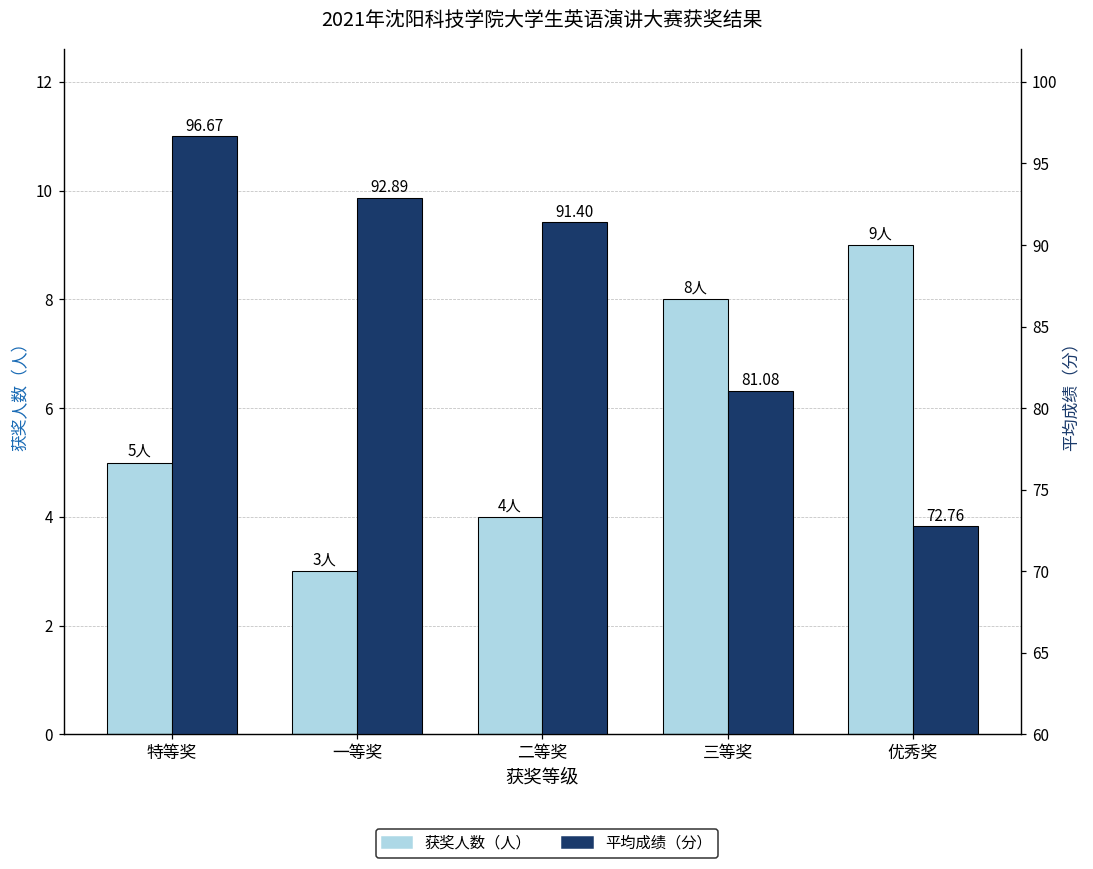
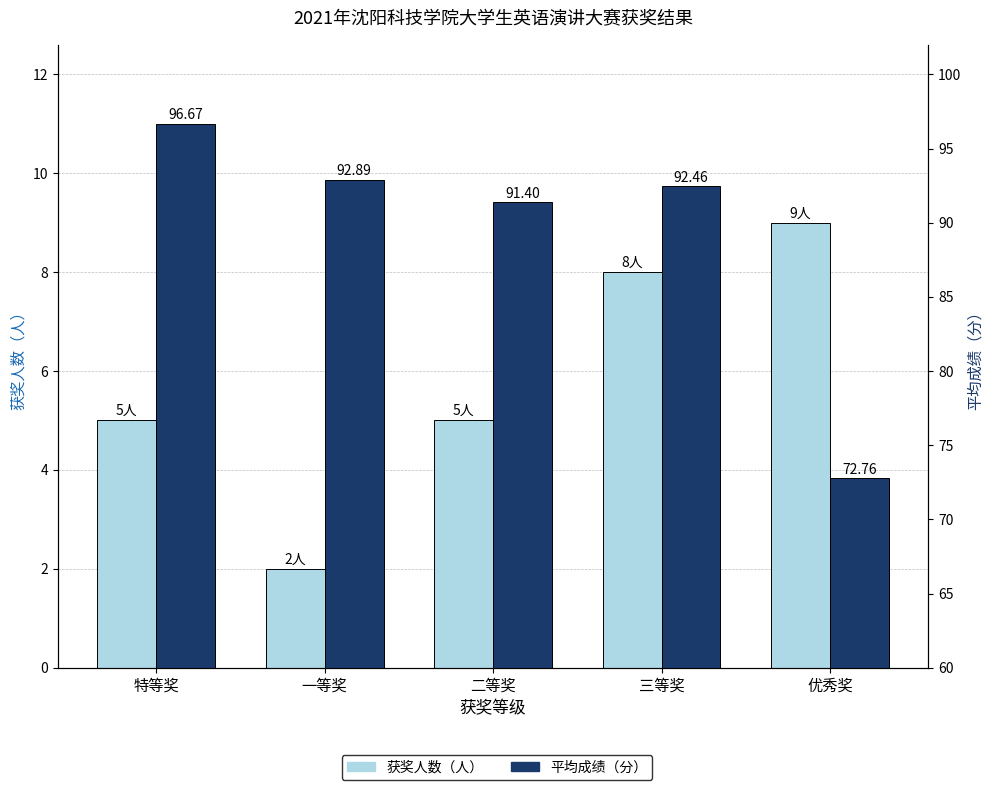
  {
    "获奖人数（人）": {
      "特等奖": "5人",
-     "一等奖": "3人",
-     "二等奖": "4人",
+     "一等奖": "2人",
+     "二等奖": "5人",
      "三等奖": "8人",
      "优秀奖": "9人"
    },
    "平均成绩（分）": {
      "特等奖": "96.67",
      "一等奖": "92.89",
      "二等奖": "91.40",
-     "三等奖": "81.08",
+     "三等奖": "92.46",
      "优秀奖": "72.76"
    }
  }
